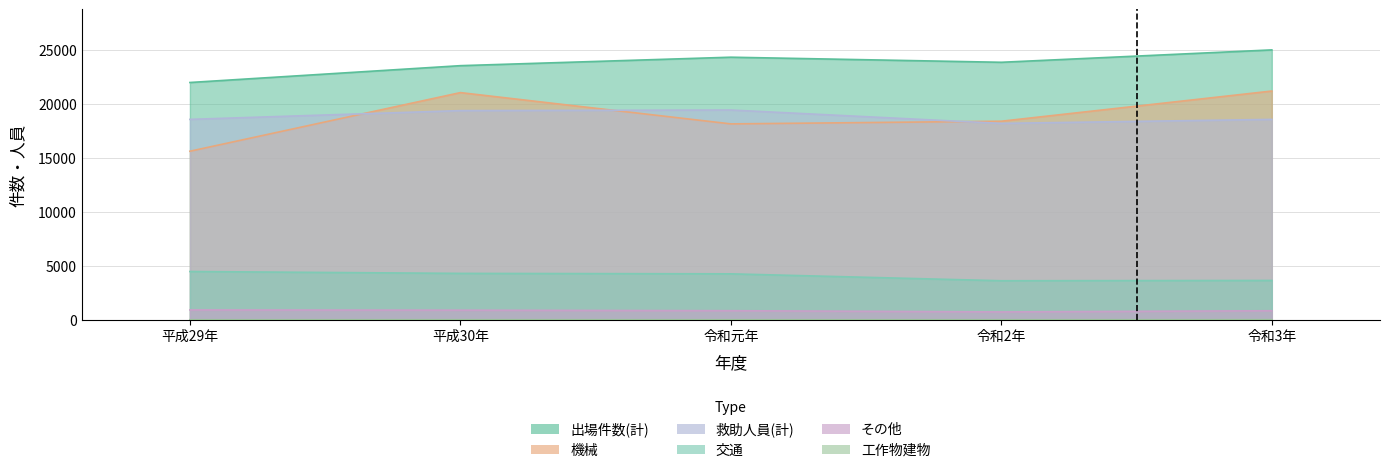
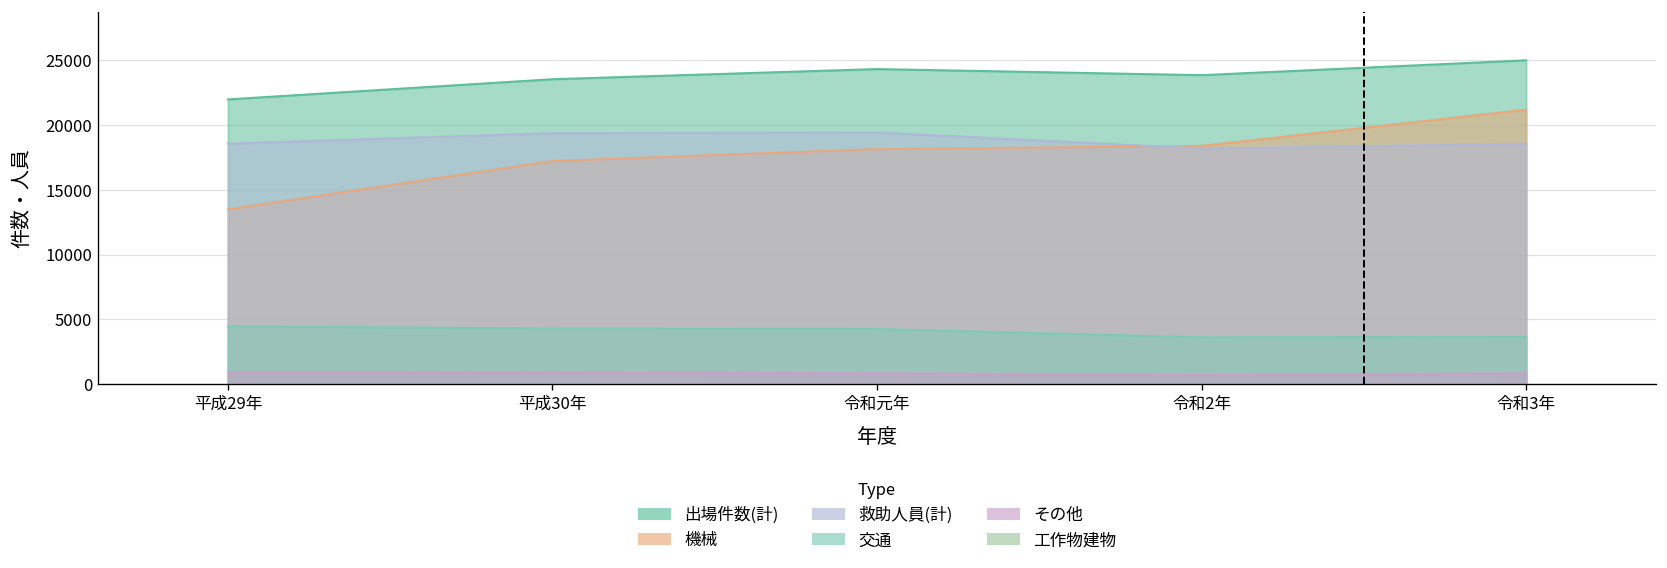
  {
    "機械": {
-     "平成29年": 15600,
-     "平成30年": 21000,
+     "平成29年": 13500,
+     "平成30年": 17200,
      "令和元年": 18200,
      "令和3年": 21200
    }
  }
